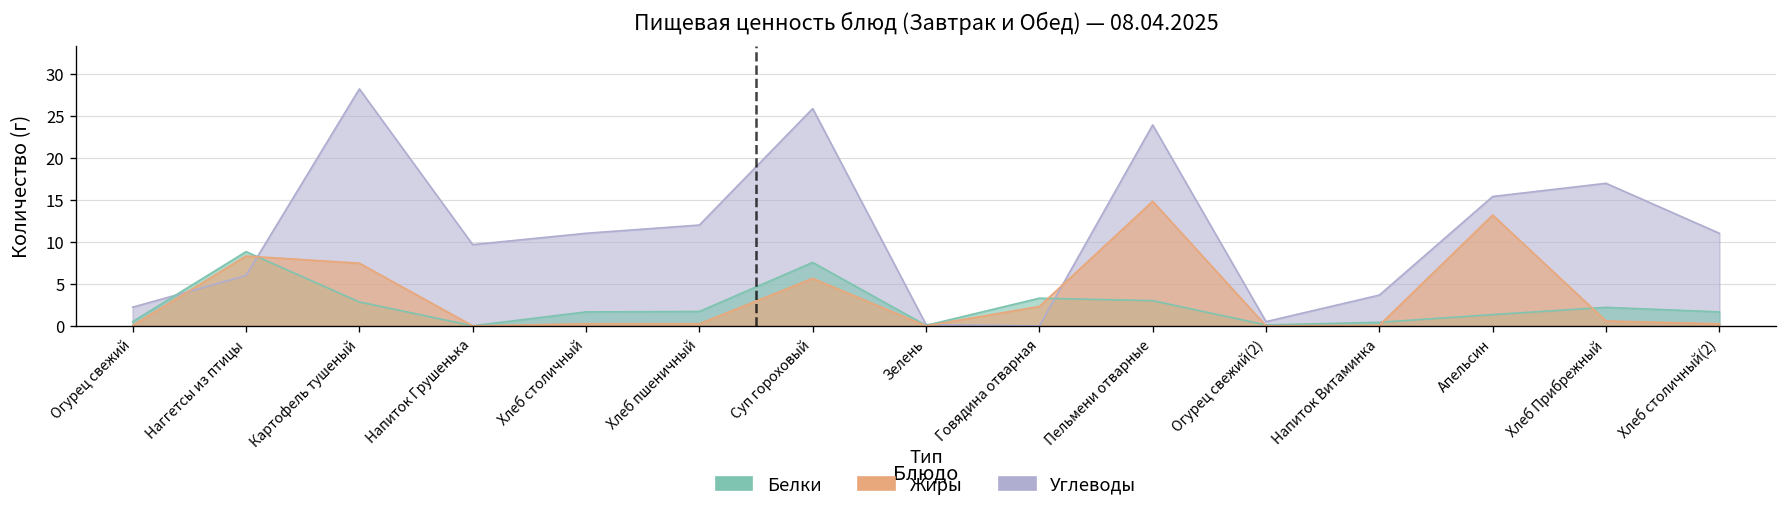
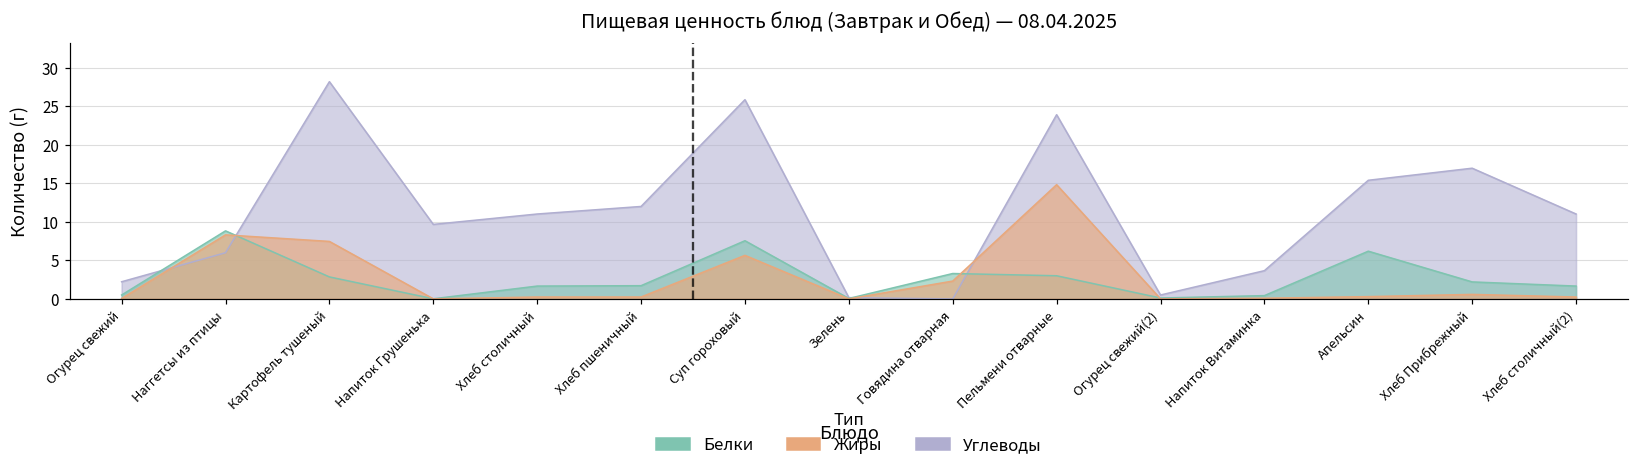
  {
    "Углеводы": {
      "Огурец свежий": 2,
      "Наггетсы из птицы": 6,
      "Картофель тушеный": 28,
      "Напиток Грушенька": 10,
      "Хлеб столичный": 11,
      "Хлеб пшеничный": 12,
      "Суп гороховый": 26,
      "Говядина отварная": 0,
      "Пельмени отварные": 24,
      "Огурец свежий(2)": 1,
      "Напиток Витаминка": 4,
      "Апельсин": 15,
      "Хлеб Прибрежный": 17,
      "Хлеб столичный(2)": 11
    },
    "Белки": {
      "Огурец свежий": 1,
      "Наггетсы из птицы": 9,
      "Картофель тушеный": 3,
      "Хлеб столичный": 2,
      "Хлеб пшеничный": 2,
      "Суп гороховый": 8,
      "Говядина отварная": 3,
      "Пельмени отварные": 3,
-     "Апельсин": 1,
+     "Апельсин": 6,
      "Хлеб Прибрежный": 2,
      "Хлеб столичный(2)": 2
    },
    "Жиры": {
      "Огурец свежий": 0,
      "Наггетсы из птицы": 8,
      "Картофель тушеный": 7,
      "Хлеб столичный": 0,
      "Хлеб пшеничный": 0,
      "Суп гороховый": 6,
      "Говядина отварная": 2,
      "Пельмени отварные": 15,
-     "Апельсин": 13,
+     "Апельсин": 0,
      "Хлеб Прибрежный": 1,
      "Хлеб столичный(2)": 0
    }
  }
